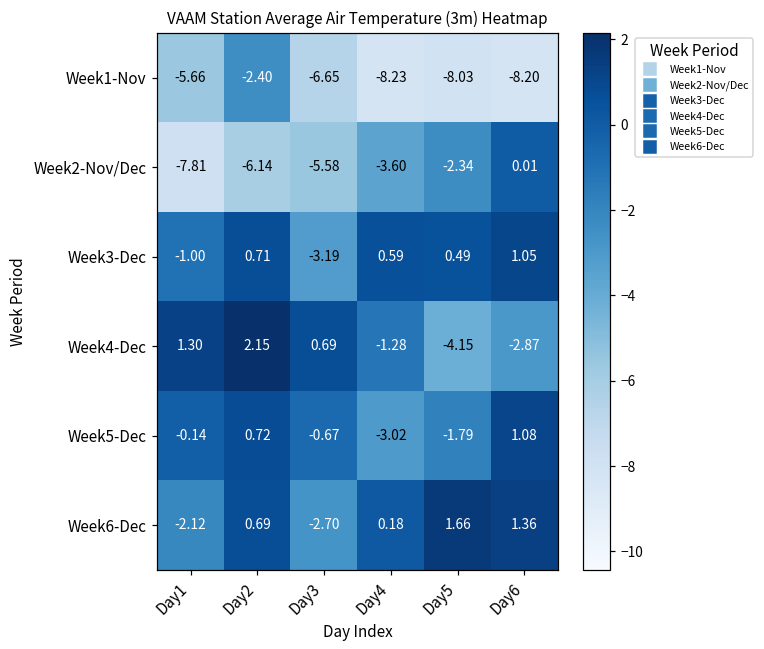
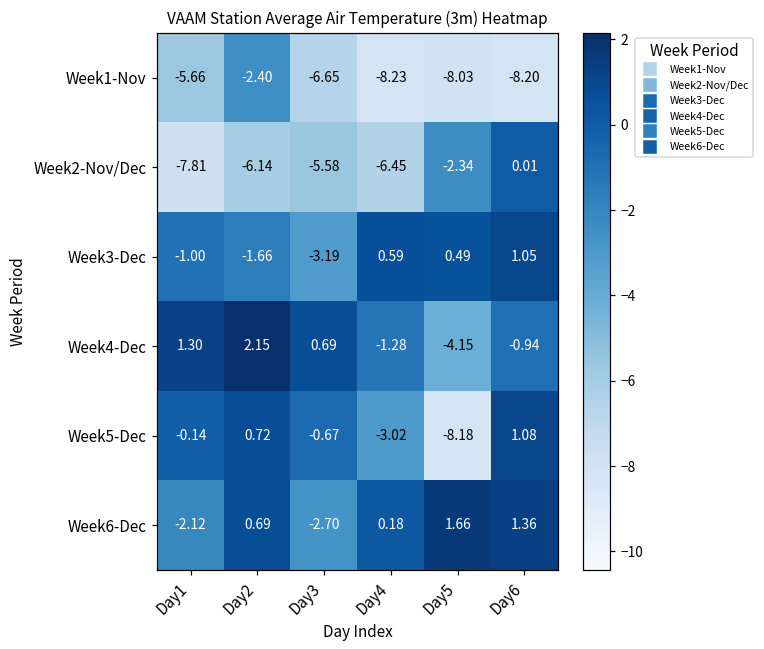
  {
    "Week1-Nov": {
      "Day1": -5.66,
      "Day2": -2.40,
      "Day3": -6.65,
      "Day4": -8.23,
      "Day5": -8.03,
      "Day6": -8.20
    },
    "Week2-Nov/Dec": {
      "Day1": -7.81,
      "Day2": -6.14,
      "Day3": -5.58,
-     "Day4": -3.60,
+     "Day4": -6.45,
      "Day5": -2.34,
      "Day6": 0.01
    },
    "Week3-Dec": {
      "Day1": -1.00,
-     "Day2": 0.71,
+     "Day2": -1.66,
      "Day3": -3.19,
      "Day4": 0.59,
      "Day5": 0.49,
      "Day6": 1.05
    },
    "Week4-Dec": {
      "Day1": 1.30,
      "Day2": 2.15,
      "Day3": 0.69,
      "Day4": -1.28,
      "Day5": -4.15,
-     "Day6": -2.87
+     "Day6": -0.94
    },
    "Week5-Dec": {
      "Day1": -0.14,
      "Day2": 0.72,
      "Day3": -0.67,
      "Day4": -3.02,
-     "Day5": -1.79,
+     "Day5": -8.18,
      "Day6": 1.08
    },
    "Week6-Dec": {
      "Day1": -2.12,
      "Day2": 0.69,
      "Day3": -2.70,
      "Day4": 0.18,
      "Day5": 1.66,
      "Day6": 1.36
    }
  }
